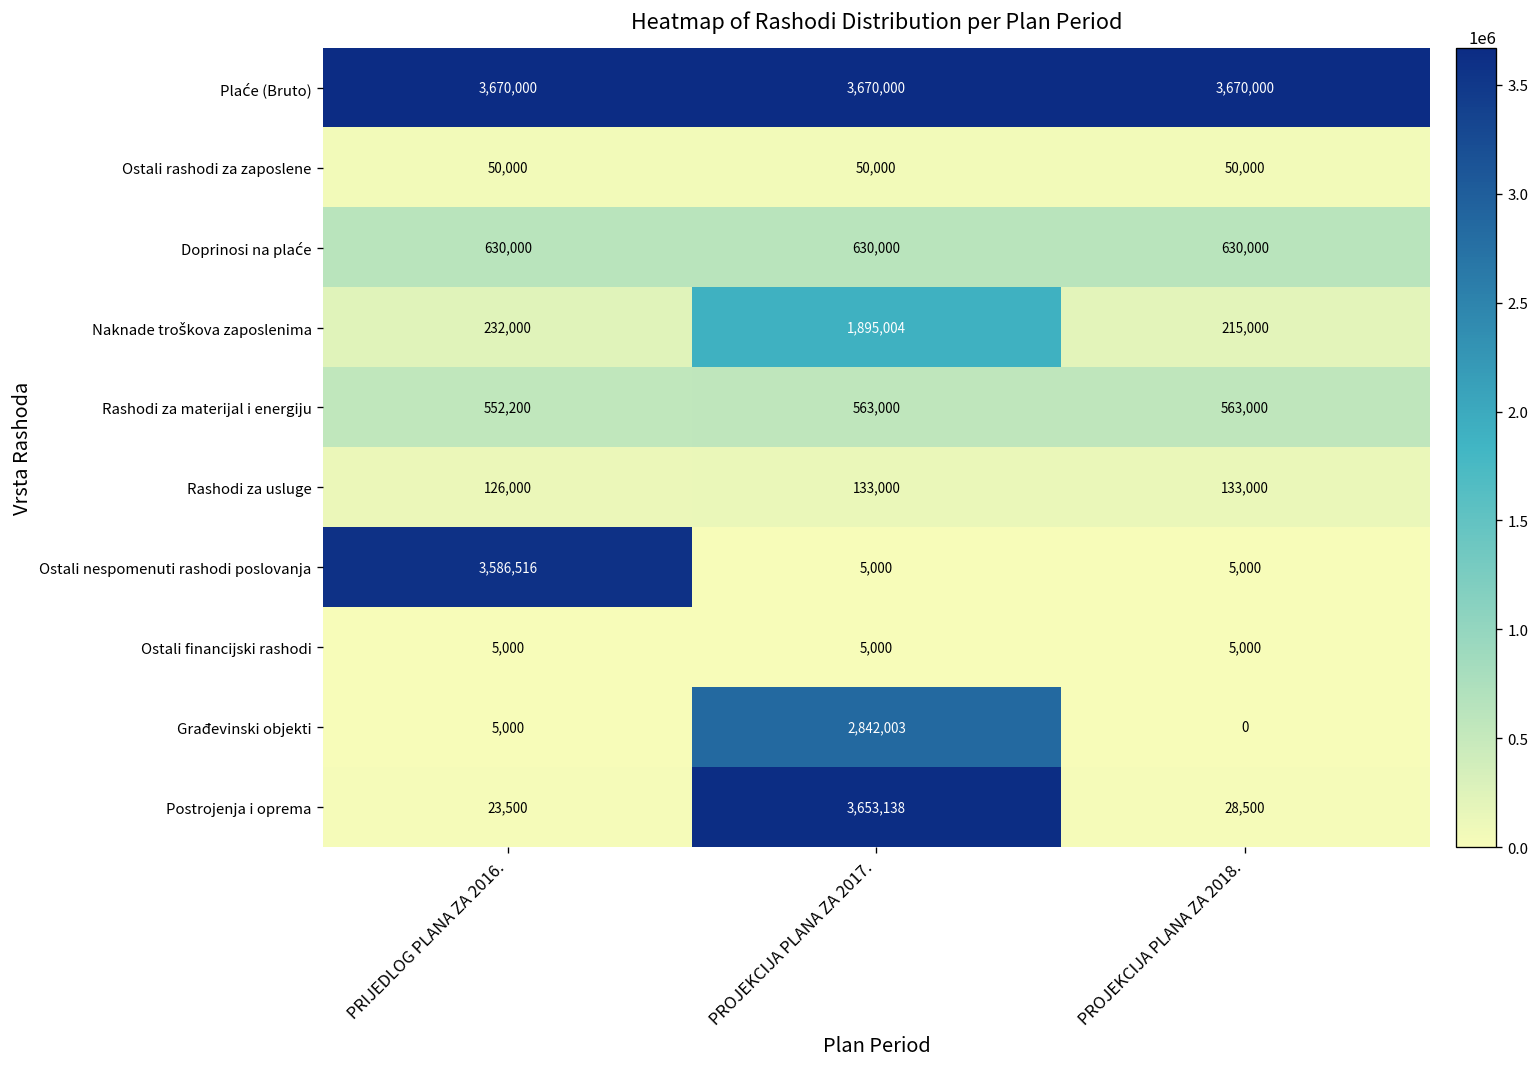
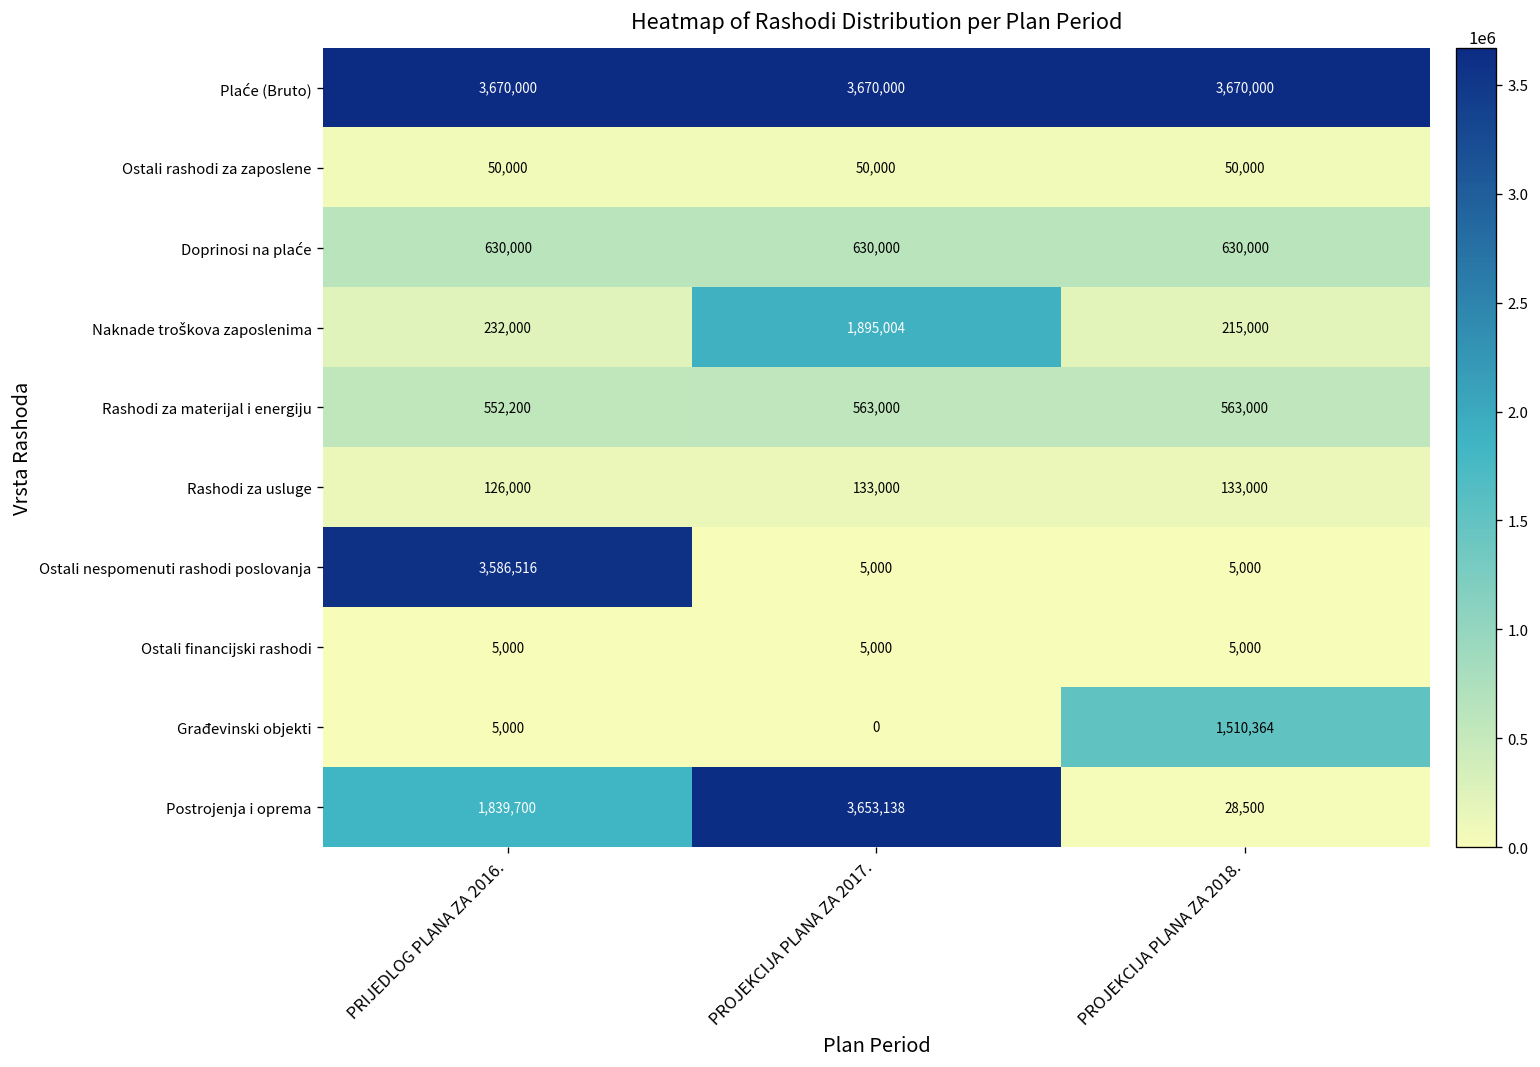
  {
    "Plaće (Bruto)": {
      "PRIJEDLOG PLANA ZA 2016.": "3,670,000",
      "PROJEKCIJA PLANA ZA 2017.": "3,670,000",
      "PROJEKCIJA PLANA ZA 2018.": "3,670,000"
    },
    "Ostali rashodi za zaposlene": {
      "PRIJEDLOG PLANA ZA 2016.": "50,000",
      "PROJEKCIJA PLANA ZA 2017.": "50,000",
      "PROJEKCIJA PLANA ZA 2018.": "50,000"
    },
    "Doprinosi na plaće": {
      "PRIJEDLOG PLANA ZA 2016.": "630,000",
      "PROJEKCIJA PLANA ZA 2017.": "630,000",
      "PROJEKCIJA PLANA ZA 2018.": "630,000"
    },
    "Naknade troškova zaposlenima": {
      "PRIJEDLOG PLANA ZA 2016.": "232,000",
      "PROJEKCIJA PLANA ZA 2017.": "1,895,004",
      "PROJEKCIJA PLANA ZA 2018.": "215,000"
    },
    "Rashodi za materijal i energiju": {
      "PRIJEDLOG PLANA ZA 2016.": "552,200",
      "PROJEKCIJA PLANA ZA 2017.": "563,000",
      "PROJEKCIJA PLANA ZA 2018.": "563,000"
    },
    "Rashodi za usluge": {
      "PRIJEDLOG PLANA ZA 2016.": "126,000",
      "PROJEKCIJA PLANA ZA 2017.": "133,000",
      "PROJEKCIJA PLANA ZA 2018.": "133,000"
    },
    "Ostali nespomenuti rashodi poslovanja": {
      "PRIJEDLOG PLANA ZA 2016.": "3,586,516",
      "PROJEKCIJA PLANA ZA 2017.": "5,000",
      "PROJEKCIJA PLANA ZA 2018.": "5,000"
    },
    "Ostali financijski rashodi": {
      "PRIJEDLOG PLANA ZA 2016.": "5,000",
      "PROJEKCIJA PLANA ZA 2017.": "5,000",
      "PROJEKCIJA PLANA ZA 2018.": "5,000"
    },
    "Građevinski objekti": {
      "PRIJEDLOG PLANA ZA 2016.": "5,000",
-     "PROJEKCIJA PLANA ZA 2017.": "2,842,003",
-     "PROJEKCIJA PLANA ZA 2018.": "0"
+     "PROJEKCIJA PLANA ZA 2017.": "0",
+     "PROJEKCIJA PLANA ZA 2018.": "1,510,364"
    },
    "Postrojenja i oprema": {
-     "PRIJEDLOG PLANA ZA 2016.": "23,500",
+     "PRIJEDLOG PLANA ZA 2016.": "1,839,700",
      "PROJEKCIJA PLANA ZA 2017.": "3,653,138",
      "PROJEKCIJA PLANA ZA 2018.": "28,500"
    }
  }
